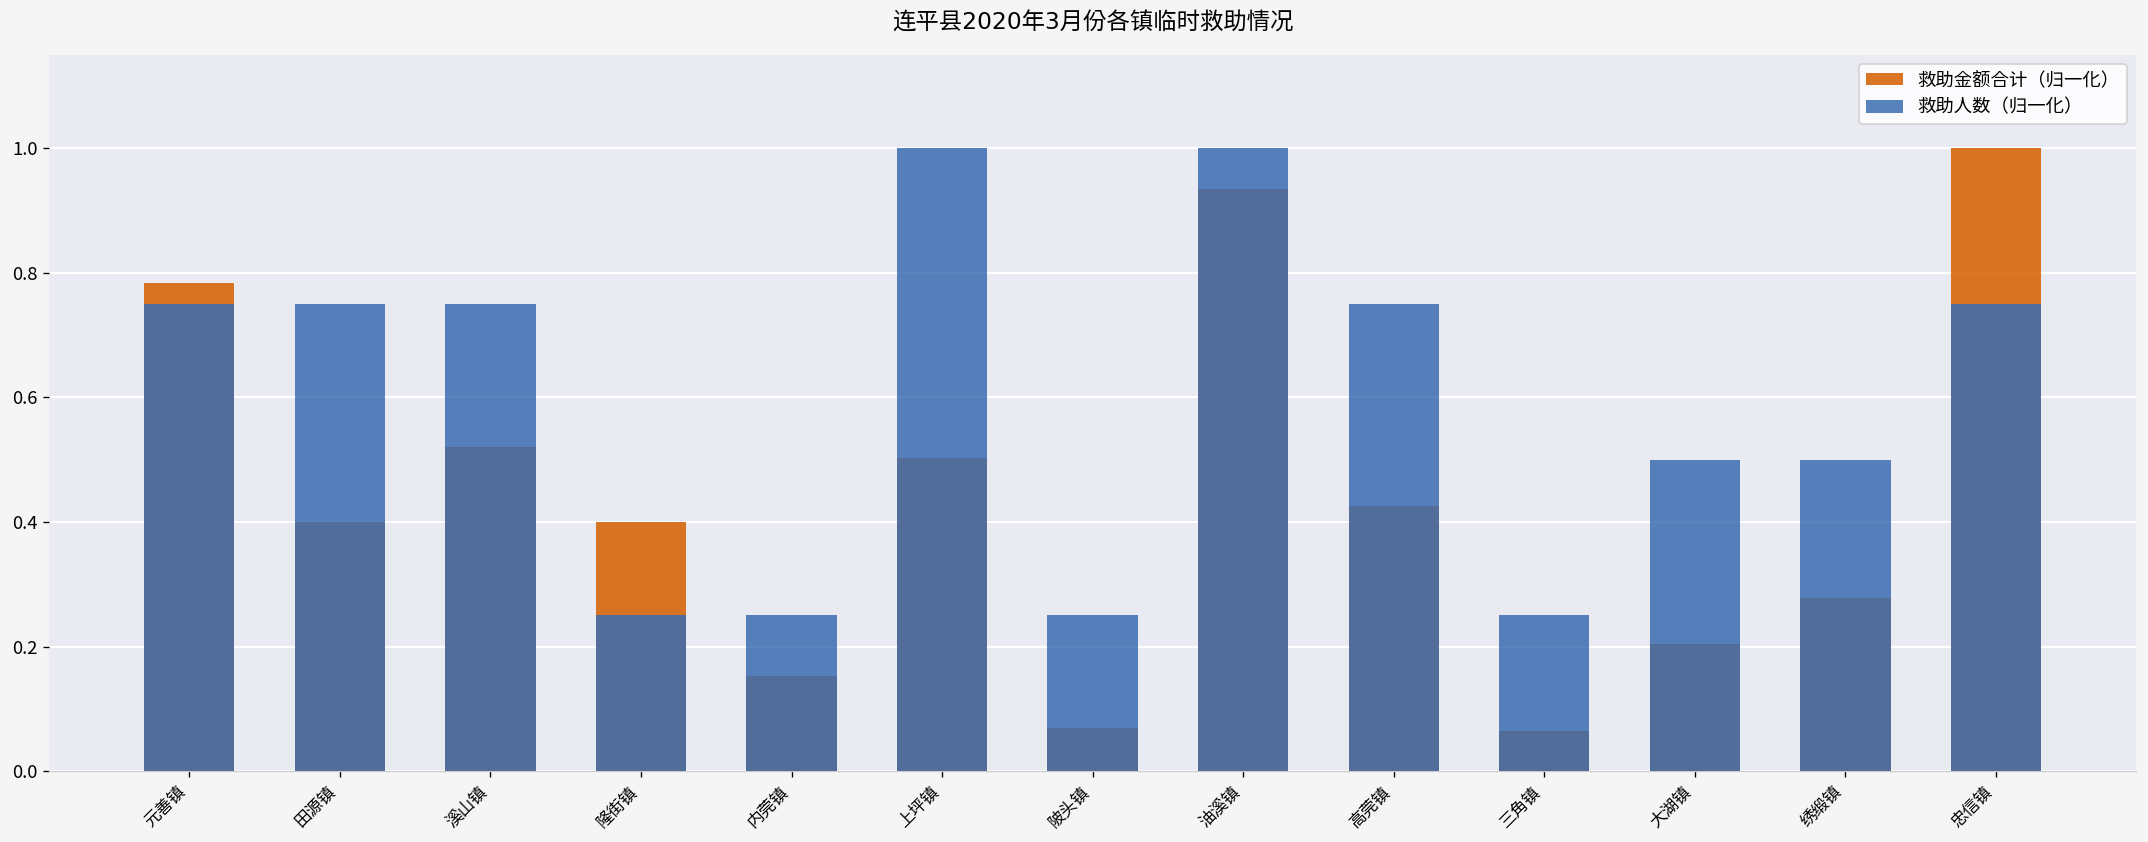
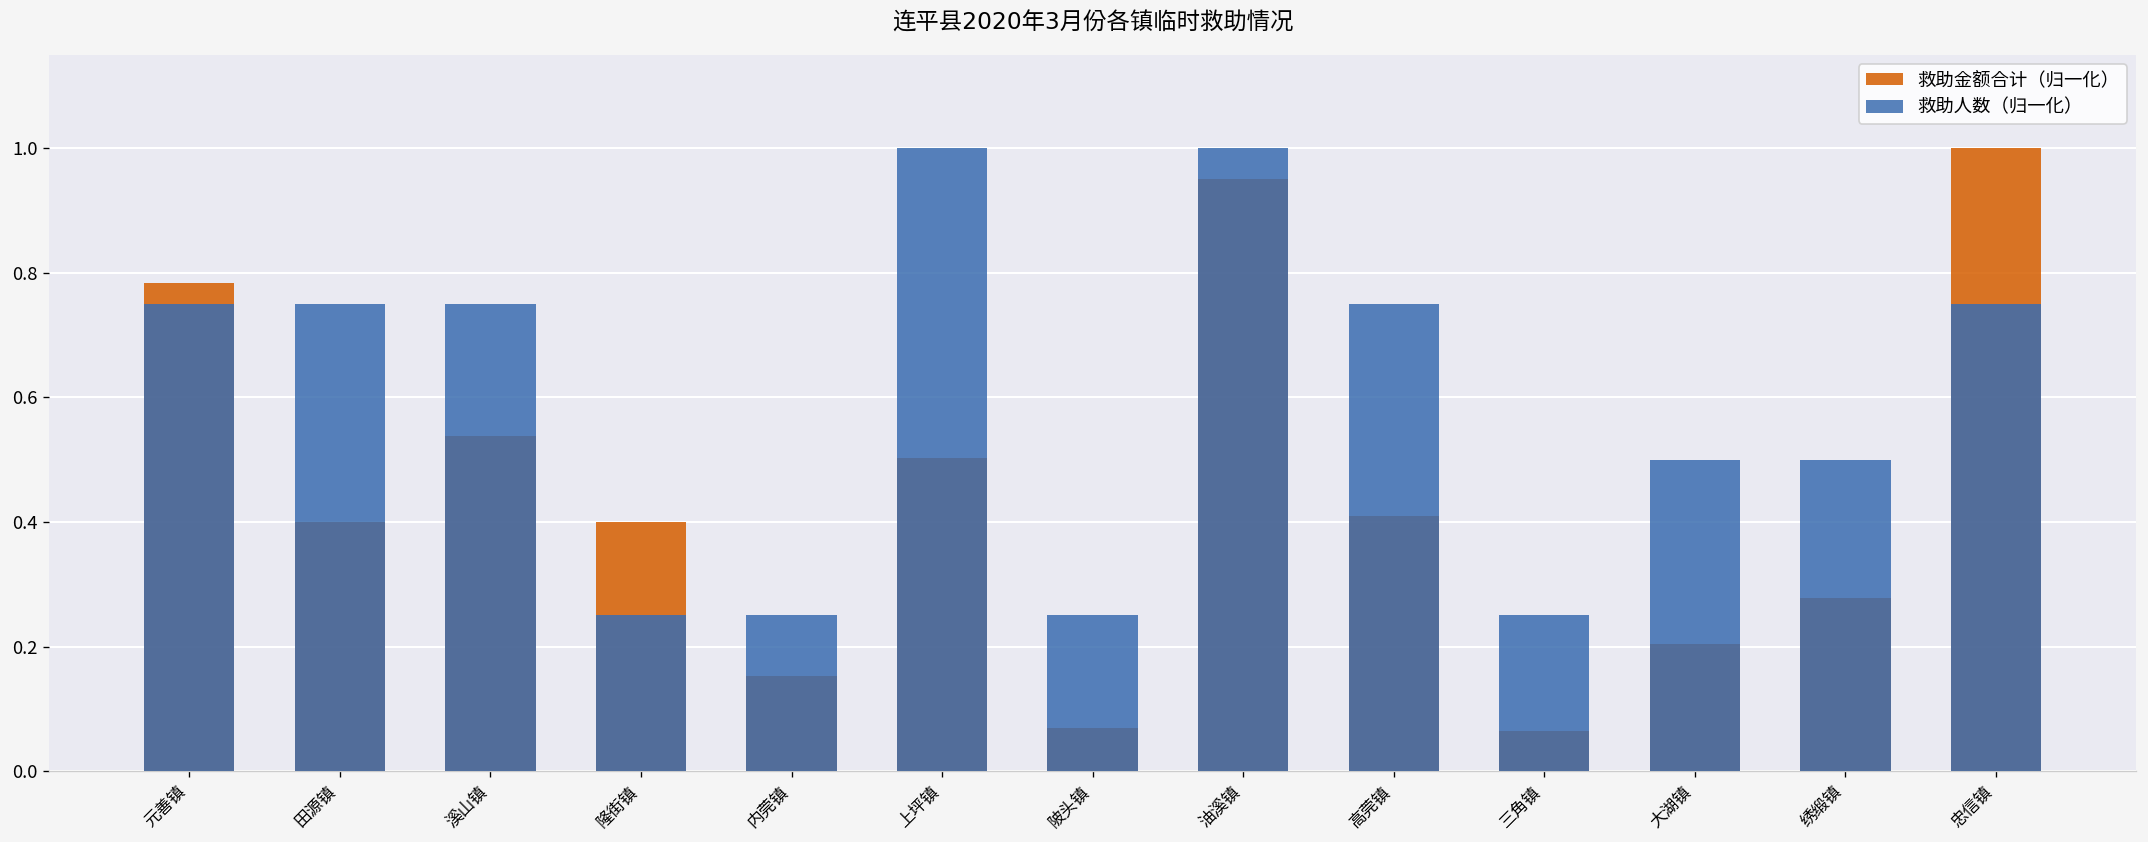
  {
    "救助金额合计（归一化）": {
      "元善镇": 0.78,
-     "溪山镇": 0.52,
+     "溪山镇": 0.54,
      "隆街镇": 0.40,
-     "油溪镇": 0.94,
-     "高莞镇": 0.43,
+     "油溪镇": 0.95,
+     "高莞镇": 0.41,
      "忠信镇": 1.00
    },
    "救助人数（归一化）": {
      "田源镇": 0.75,
      "溪山镇": 0.75,
      "内莞镇": 0.25,
      "上坪镇": 1.00,
      "陂头镇": 0.25,
      "油溪镇": 1.00,
      "高莞镇": 0.75,
      "三角镇": 0.25,
      "大湖镇": 0.50,
      "绣缎镇": 0.50
    }
  }
